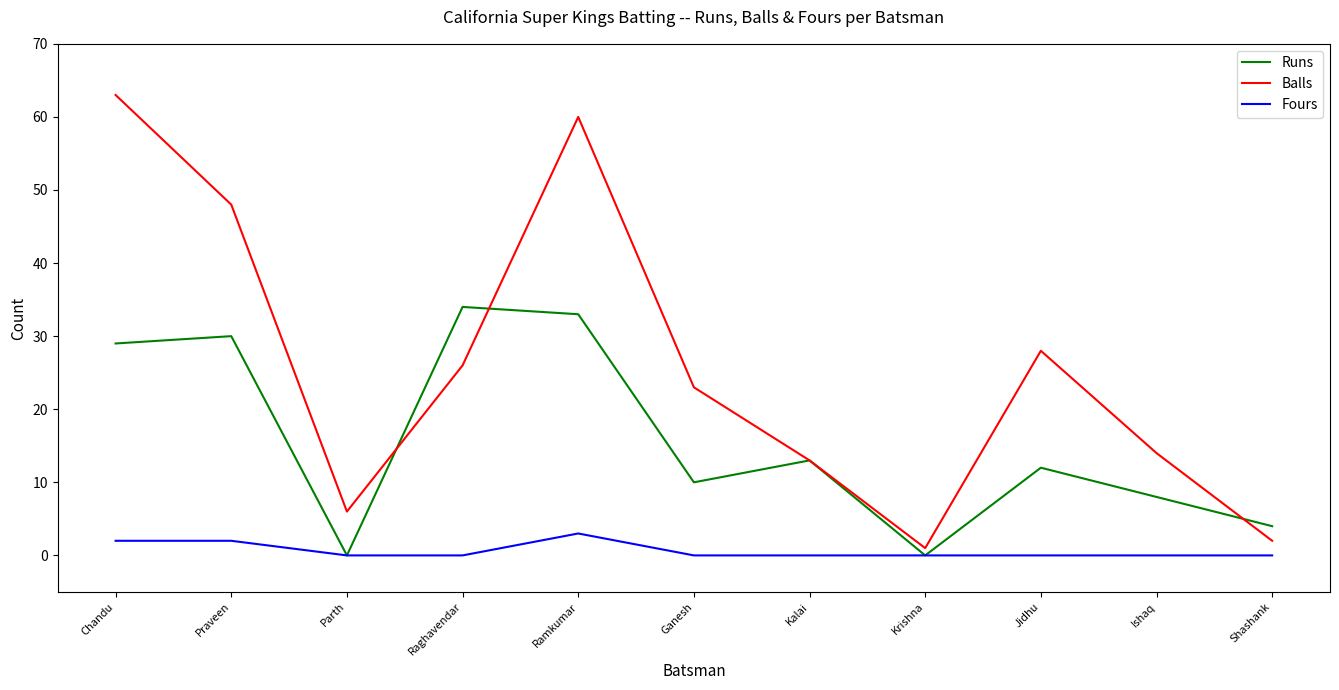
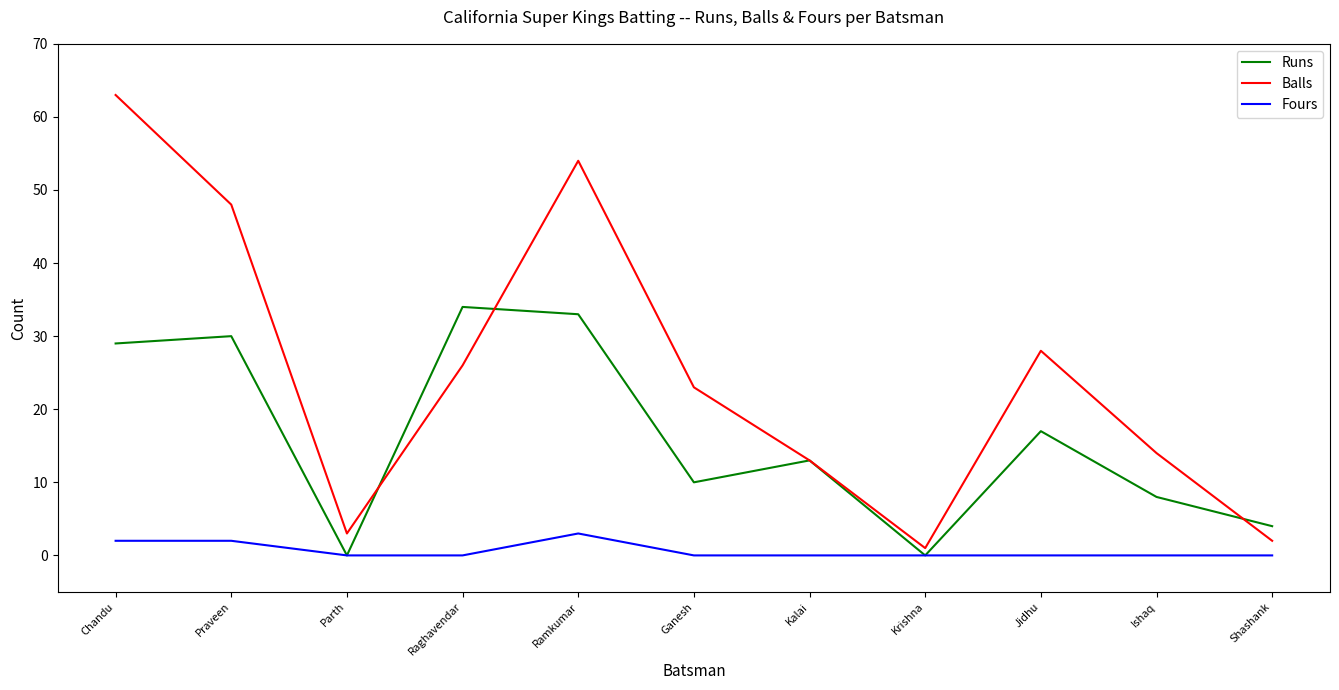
  {
    "Runs": {
      "Chandu": 29,
      "Praveen": 30,
      "Raghavendar": 34,
      "Ramkumar": 33,
      "Ganesh": 10,
-     "Jidhu": 12,
+     "Jidhu": 17,
      "Ishaq": 8,
      "Shashank": 4
    },
    "Balls": {
      "Chandu": 63,
      "Praveen": 48,
-     "Parth": 6,
+     "Parth": 3,
      "Raghavendar": 26,
-     "Ramkumar": 60,
+     "Ramkumar": 54,
      "Ganesh": 23,
      "Krishna": 1,
      "Jidhu": 28,
      "Ishaq": 14,
      "Shashank": 2
    },
    "Fours": {
      "Chandu": 2,
      "Praveen": 2,
      "Raghavendar": 0,
      "Ramkumar": 3,
      "Ganesh": 0,
      "Kalai": 0,
      "Jidhu": 0,
      "Ishaq": 0,
      "Shashank": 0
    }
  }
